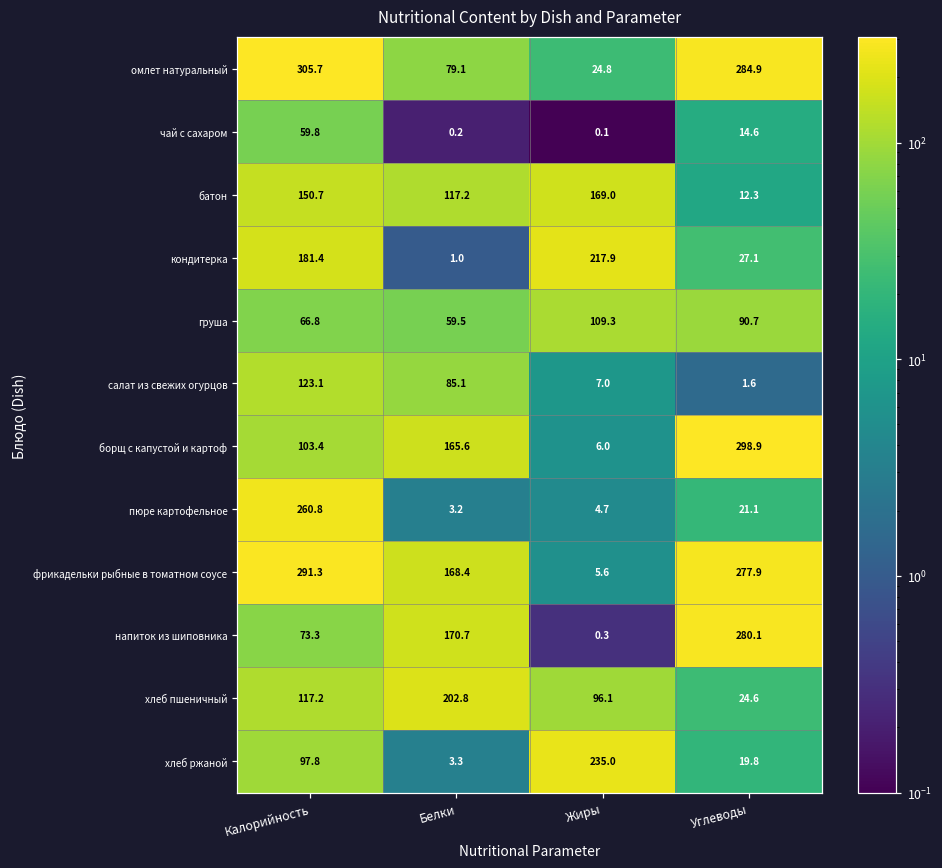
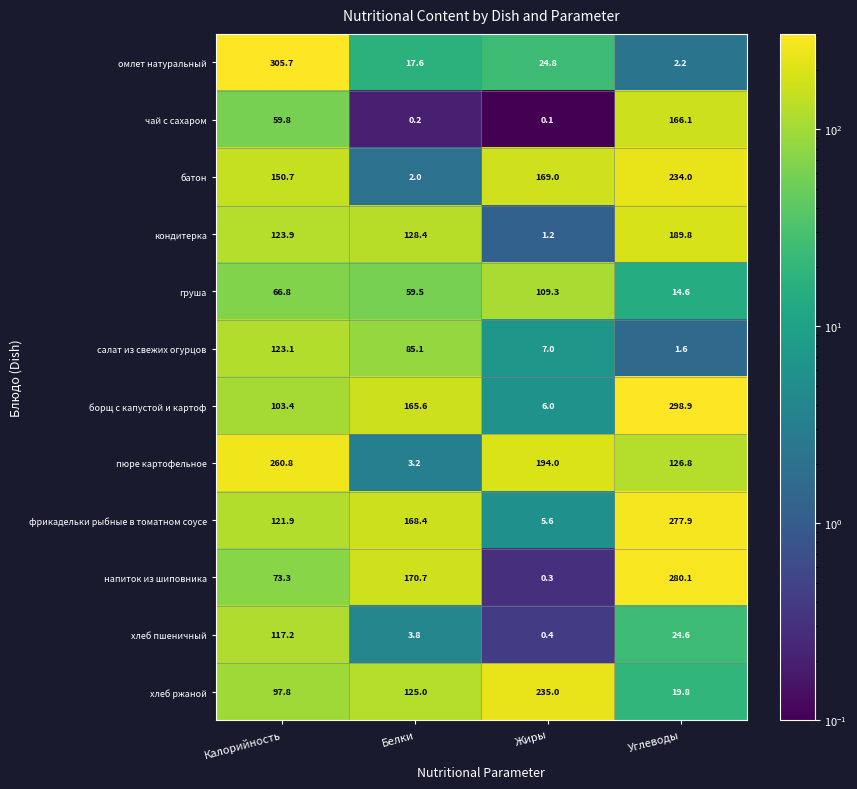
  {
    "омлет натуральный": {
      "Калорийность": 305.7,
-     "Белки": 79.1,
+     "Белки": 17.6,
      "Жиры": 24.8,
-     "Углеводы": 284.9
+     "Углеводы": 2.2
    },
    "чай с сахаром": {
      "Калорийность": 59.8,
      "Белки": 0.2,
      "Жиры": 0.1,
-     "Углеводы": 14.6
+     "Углеводы": 166.1
    },
    "батон": {
      "Калорийность": 150.7,
-     "Белки": 117.2,
+     "Белки": 2.0,
      "Жиры": 169.0,
-     "Углеводы": 12.3
+     "Углеводы": 234.0
    },
    "кондитерка": {
-     "Калорийность": 181.4,
-     "Белки": 1.0,
-     "Жиры": 217.9,
-     "Углеводы": 27.1
+     "Калорийность": 123.9,
+     "Белки": 128.4,
+     "Жиры": 1.2,
+     "Углеводы": 189.8
    },
    "груша": {
      "Калорийность": 66.8,
      "Белки": 59.5,
      "Жиры": 109.3,
-     "Углеводы": 90.7
+     "Углеводы": 14.6
    },
    "салат из свежих огурцов": {
      "Калорийность": 123.1,
      "Белки": 85.1,
      "Жиры": 7.0,
      "Углеводы": 1.6
    },
    "борщ с капустой и картоф": {
      "Калорийность": 103.4,
      "Белки": 165.6,
      "Жиры": 6.0,
      "Углеводы": 298.9
    },
    "пюре картофельное": {
      "Калорийность": 260.8,
      "Белки": 3.2,
-     "Жиры": 4.7,
-     "Углеводы": 21.1
+     "Жиры": 194.0,
+     "Углеводы": 126.8
    },
    "фрикадельки рыбные в томатном соусе": {
-     "Калорийность": 291.3,
+     "Калорийность": 121.9,
      "Белки": 168.4,
      "Жиры": 5.6,
      "Углеводы": 277.9
    },
    "напиток из шиповника": {
      "Калорийность": 73.3,
      "Белки": 170.7,
      "Жиры": 0.3,
      "Углеводы": 280.1
    },
    "хлеб пшеничный": {
      "Калорийность": 117.2,
-     "Белки": 202.8,
-     "Жиры": 96.1,
+     "Белки": 3.8,
+     "Жиры": 0.4,
      "Углеводы": 24.6
    },
    "хлеб ржаной": {
      "Калорийность": 97.8,
-     "Белки": 3.3,
+     "Белки": 125.0,
      "Жиры": 235.0,
      "Углеводы": 19.8
    }
  }
